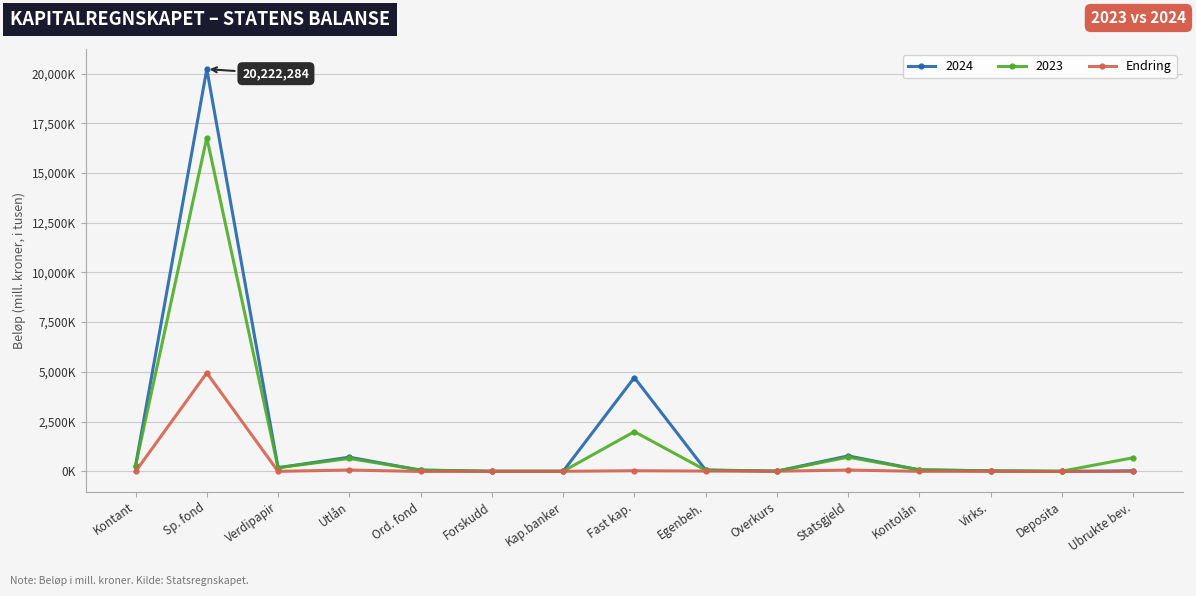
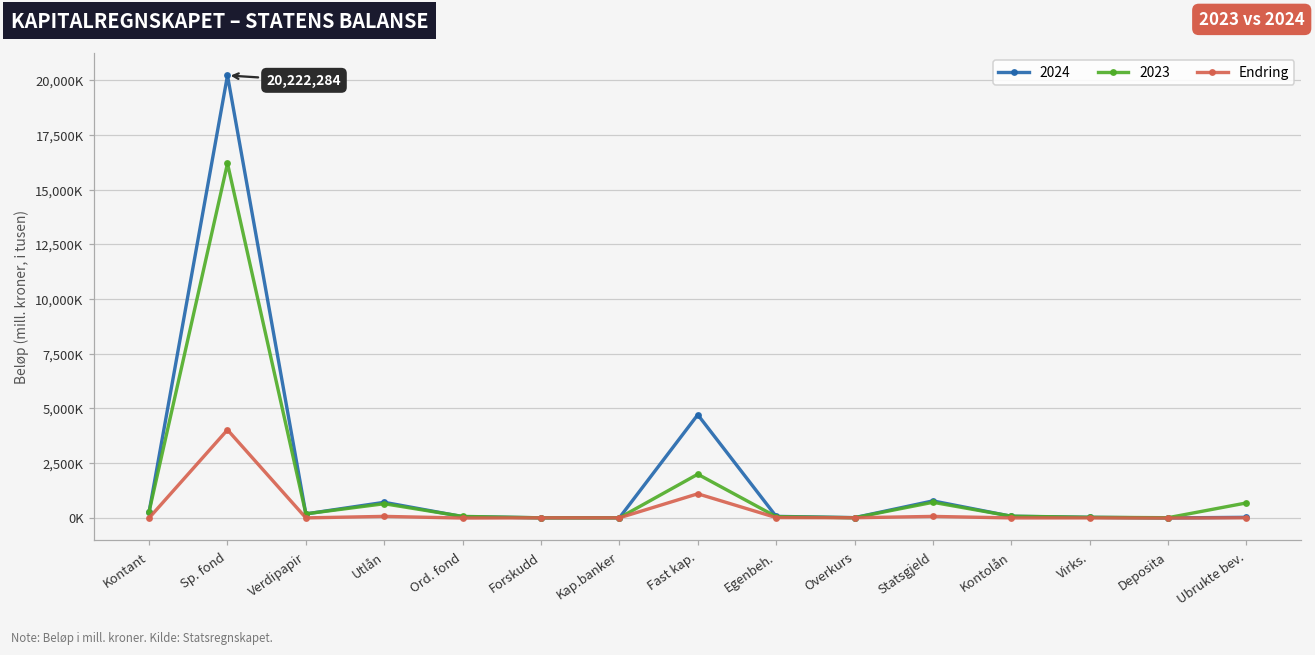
  {
    "2024": {
      "Fast kap.": "4,700,000"
    },
    "2023": {
-     "Sp. fond": "16,800,000",
+     "Sp. fond": "16,200,000",
      "Fast kap.": "2,000,000",
      "Ubrukte bev.": "700,000"
    },
    "Endring": {
      "Kontant": "0",
-     "Sp. fond": "4,900,000",
+     "Sp. fond": "4,000,000",
      "Verdipapir": "0",
      "Utlån": "100,000",
-     "Fast kap.": "0",
+     "Fast kap.": "1,100,000",
      "Statsgjeld": "100,000"
    }
  }
